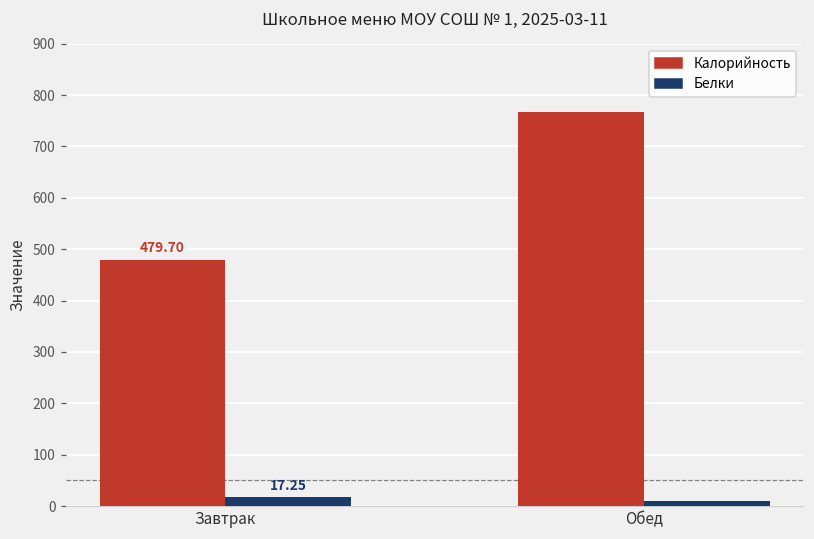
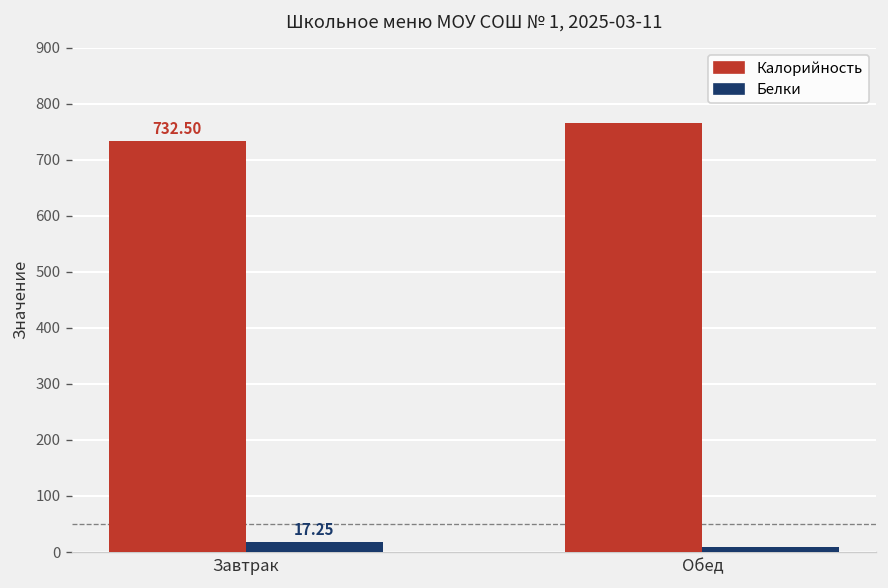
  {
    "Калорийность": {
-     "Завтрак": 479.70
+     "Завтрак": 732.50
    },
    "Белки": {
      "Завтрак": 17.25
    }
  }
